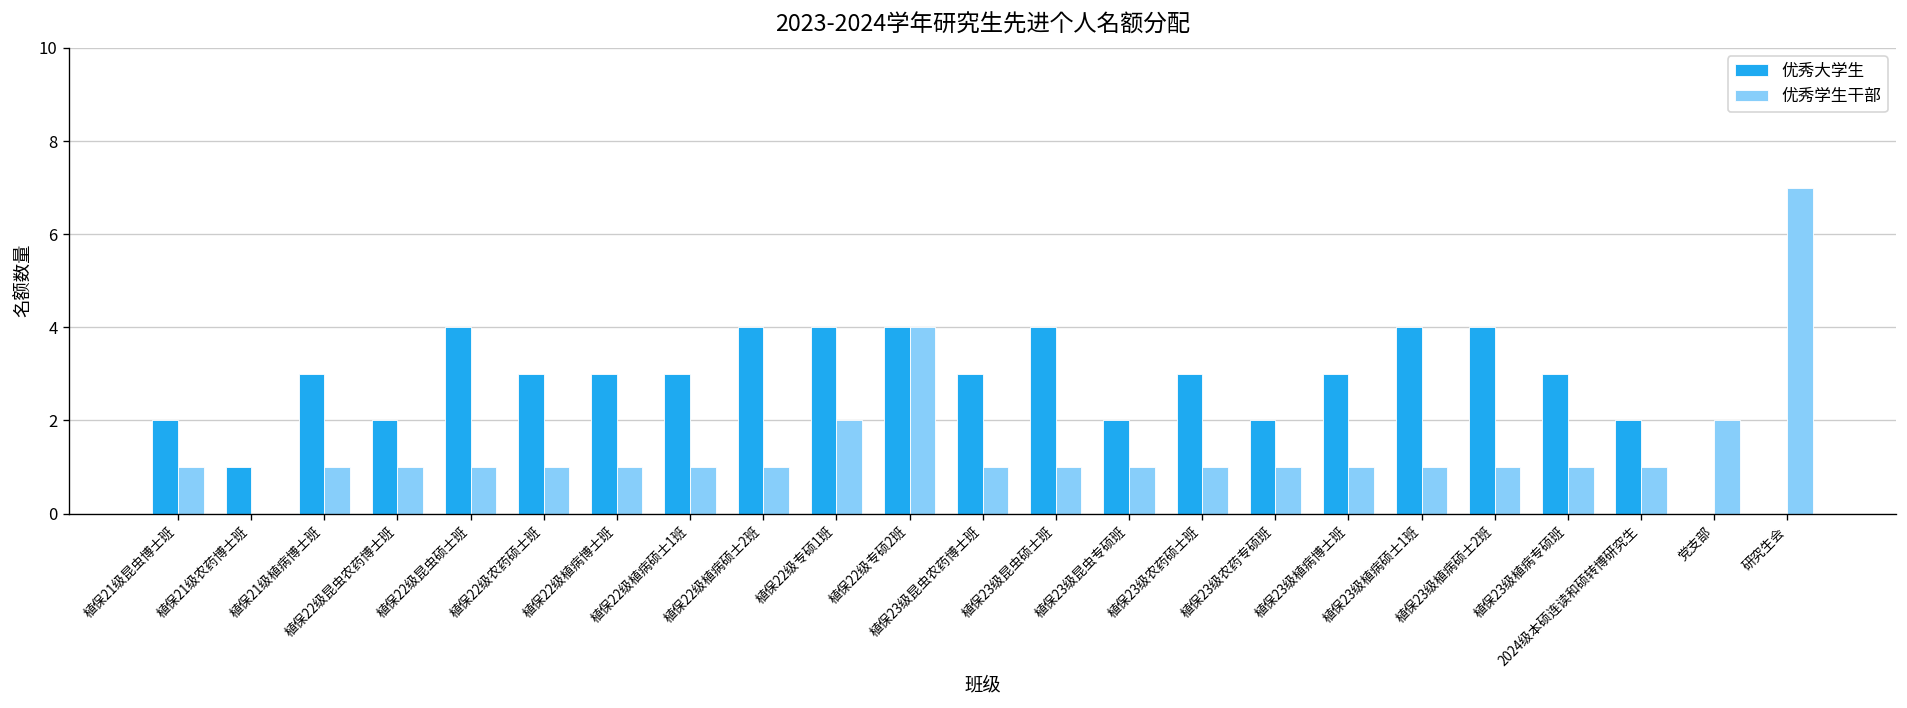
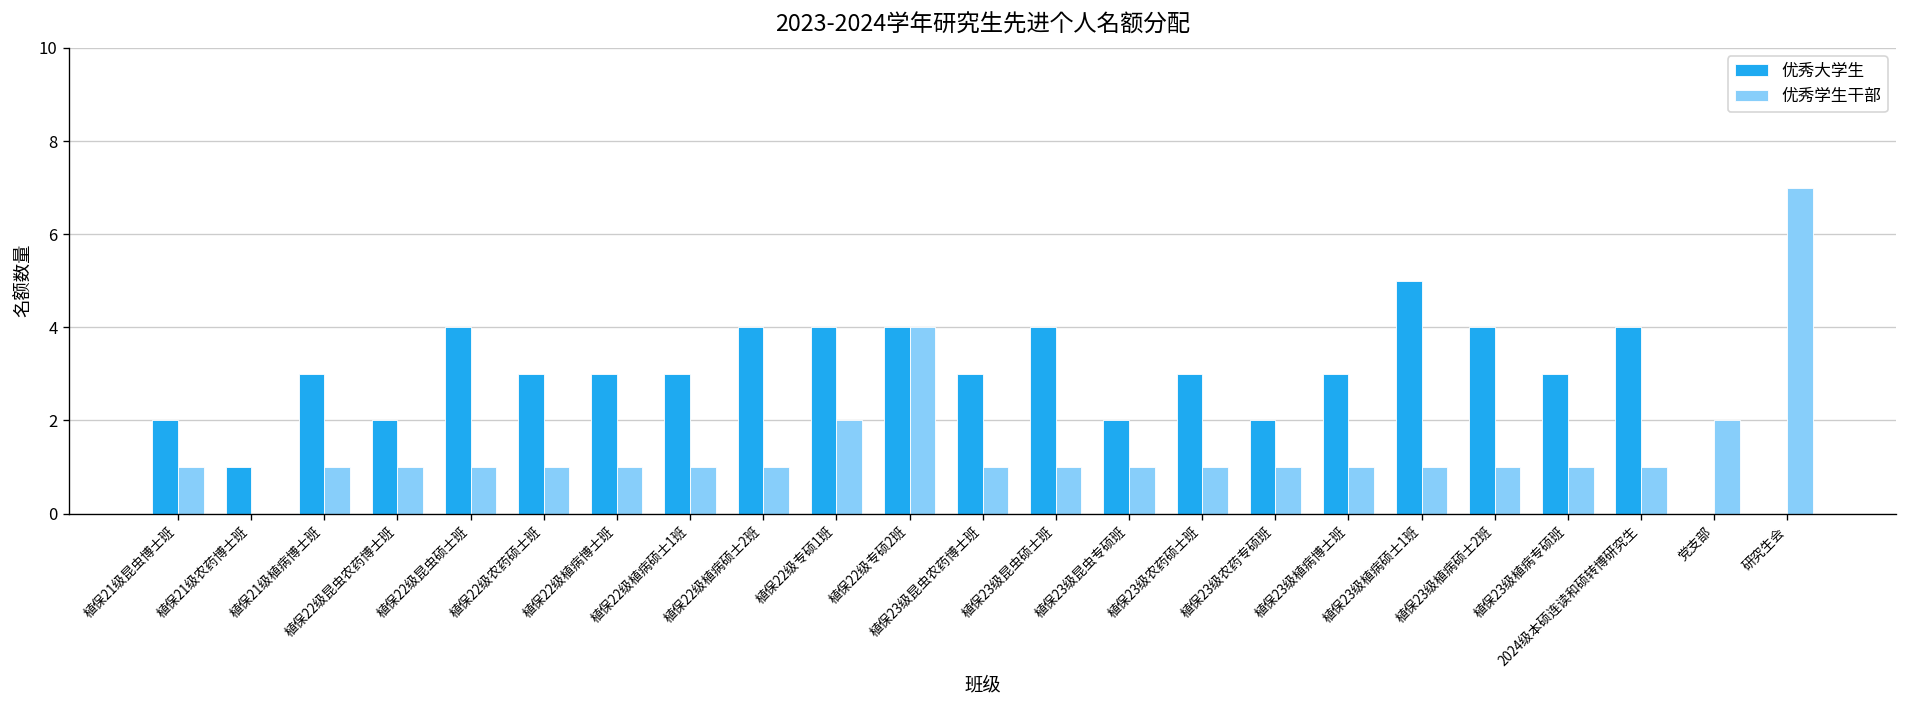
  {
    "优秀大学生": {
      "植保21级昆虫博士班": 2,
      "植保21级农药博士班": 1,
      "植保21级植病博士班": 3,
      "植保22级昆虫农药博士班": 2,
      "植保22级昆虫硕士班": 4,
      "植保22级农药硕士班": 3,
      "植保22级植病博士班": 3,
      "植保22级植病硕士1班": 3,
      "植保22级植病硕士2班": 4,
      "植保22级专硕1班": 4,
      "植保22级专硕2班": 4,
      "植保23级昆虫农药博士班": 3,
      "植保23级昆虫硕士班": 4,
      "植保23级昆虫专硕班": 2,
      "植保23级农药硕士班": 3,
      "植保23级农药专硕班": 2,
      "植保23级植病博士班": 3,
-     "植保23级植病硕士1班": 4,
+     "植保23级植病硕士1班": 5,
      "植保23级植病硕士2班": 4,
      "植保23级植病专硕班": 3,
-     "2024级本硕连读和硕转博研究生": 2,
+     "2024级本硕连读和硕转博研究生": 4,
      "党支部": 0,
      "研究生会": 0
    },
    "优秀学生干部": {
      "植保21级昆虫博士班": 1,
      "植保21级农药博士班": 0,
      "植保21级植病博士班": 1,
      "植保22级昆虫农药博士班": 1,
      "植保22级昆虫硕士班": 1,
      "植保22级农药硕士班": 1,
      "植保22级植病博士班": 1,
      "植保22级植病硕士1班": 1,
      "植保22级植病硕士2班": 1,
      "植保22级专硕1班": 2,
      "植保22级专硕2班": 4,
      "植保23级昆虫农药博士班": 1,
      "植保23级昆虫硕士班": 1,
      "植保23级昆虫专硕班": 1,
      "植保23级农药硕士班": 1,
      "植保23级农药专硕班": 1,
      "植保23级植病博士班": 1,
      "植保23级植病硕士1班": 1,
      "植保23级植病硕士2班": 1,
      "植保23级植病专硕班": 1,
      "2024级本硕连读和硕转博研究生": 1,
      "党支部": 2,
      "研究生会": 7
    }
  }
